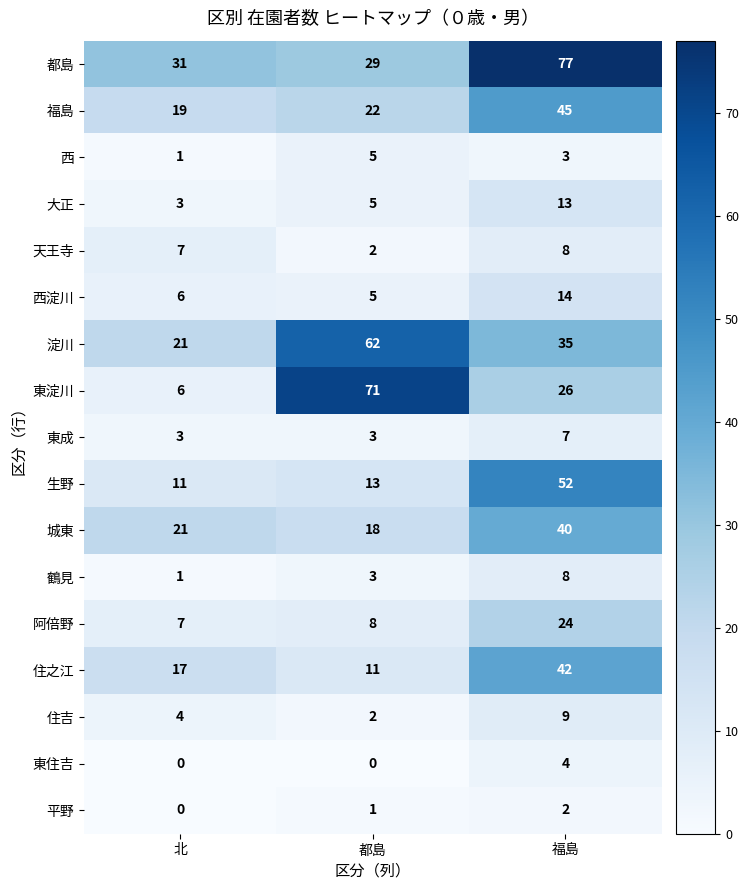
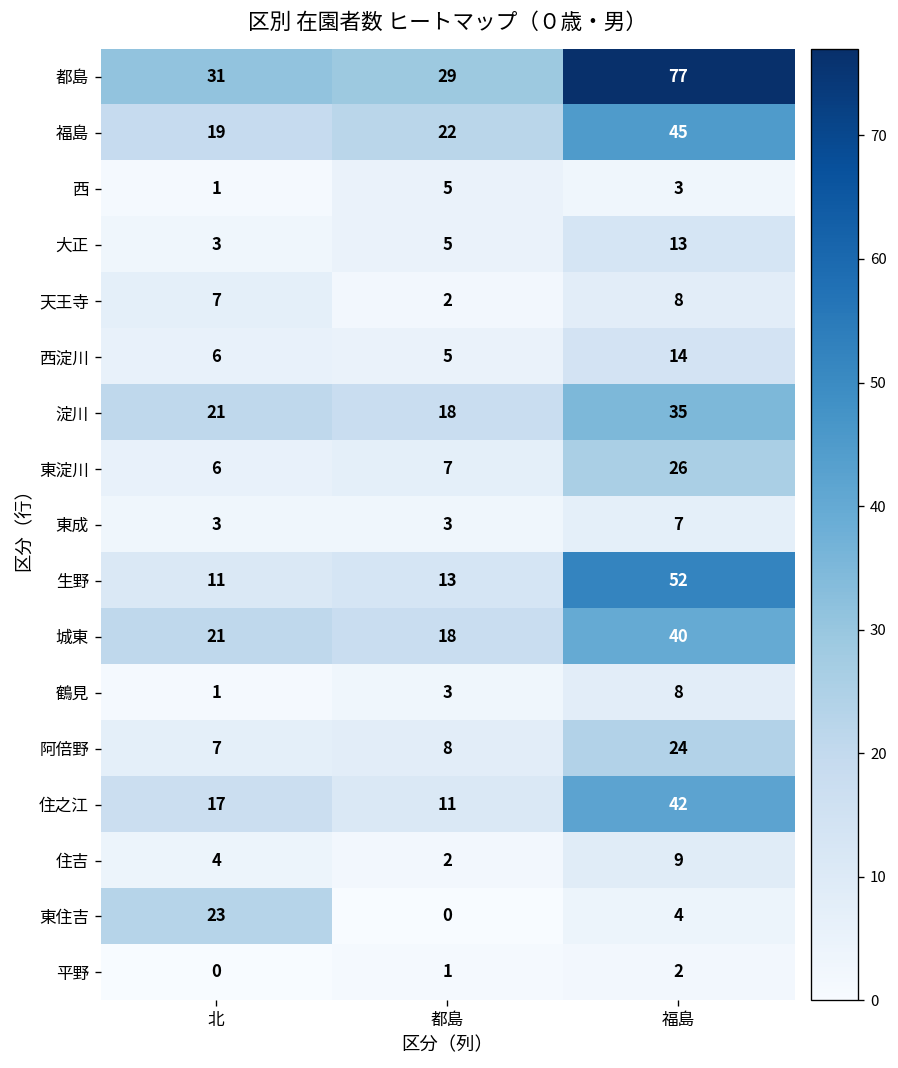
  {
    "都島": {
      "北": 31,
      "都島": 29,
      "福島": 77
    },
    "福島": {
      "北": 19,
      "都島": 22,
      "福島": 45
    },
    "西": {
      "北": 1,
      "都島": 5,
      "福島": 3
    },
    "大正": {
      "北": 3,
      "都島": 5,
      "福島": 13
    },
    "天王寺": {
      "北": 7,
      "都島": 2,
      "福島": 8
    },
    "西淀川": {
      "北": 6,
      "都島": 5,
      "福島": 14
    },
    "淀川": {
      "北": 21,
-     "都島": 62,
+     "都島": 18,
      "福島": 35
    },
    "東淀川": {
      "北": 6,
-     "都島": 71,
+     "都島": 7,
      "福島": 26
    },
    "東成": {
      "北": 3,
      "都島": 3,
      "福島": 7
    },
    "生野": {
      "北": 11,
      "都島": 13,
      "福島": 52
    },
    "城東": {
      "北": 21,
      "都島": 18,
      "福島": 40
    },
    "鶴見": {
      "北": 1,
      "都島": 3,
      "福島": 8
    },
    "阿倍野": {
      "北": 7,
      "都島": 8,
      "福島": 24
    },
    "住之江": {
      "北": 17,
      "都島": 11,
      "福島": 42
    },
    "住吉": {
      "北": 4,
      "都島": 2,
      "福島": 9
    },
    "東住吉": {
-     "北": 0,
+     "北": 23,
      "都島": 0,
      "福島": 4
    },
    "平野": {
      "北": 0,
      "都島": 1,
      "福島": 2
    }
  }
